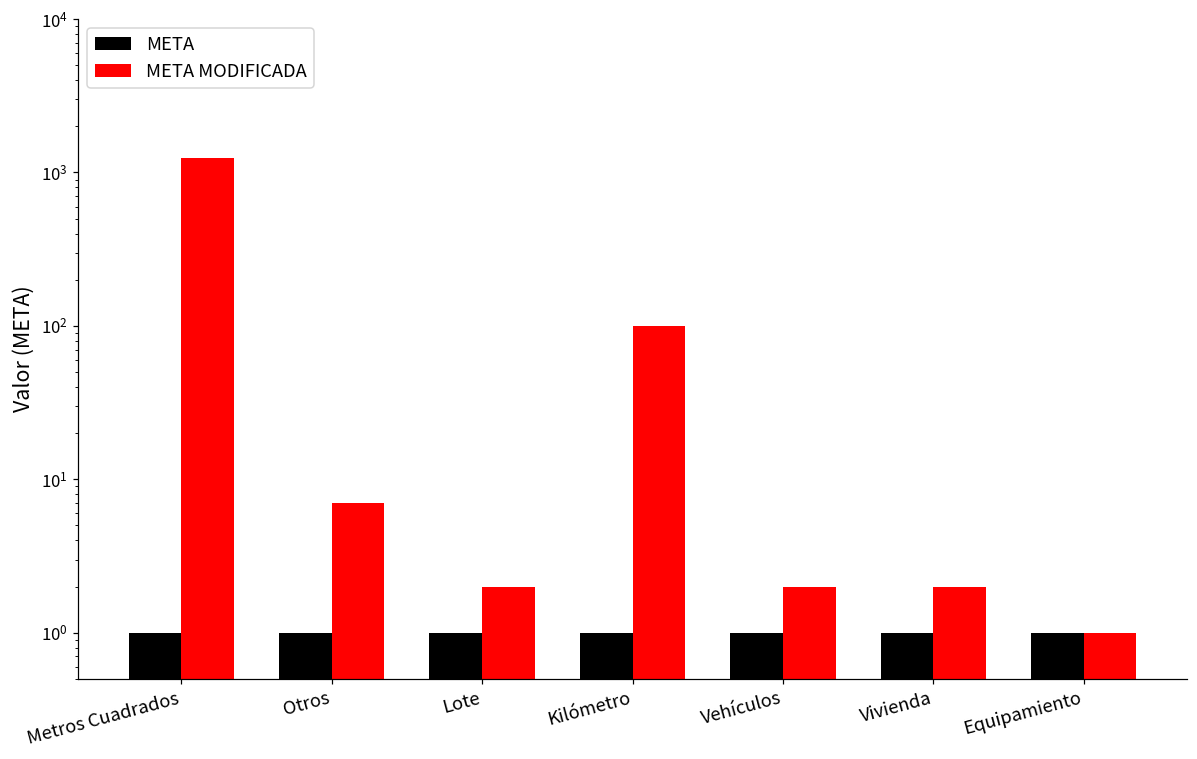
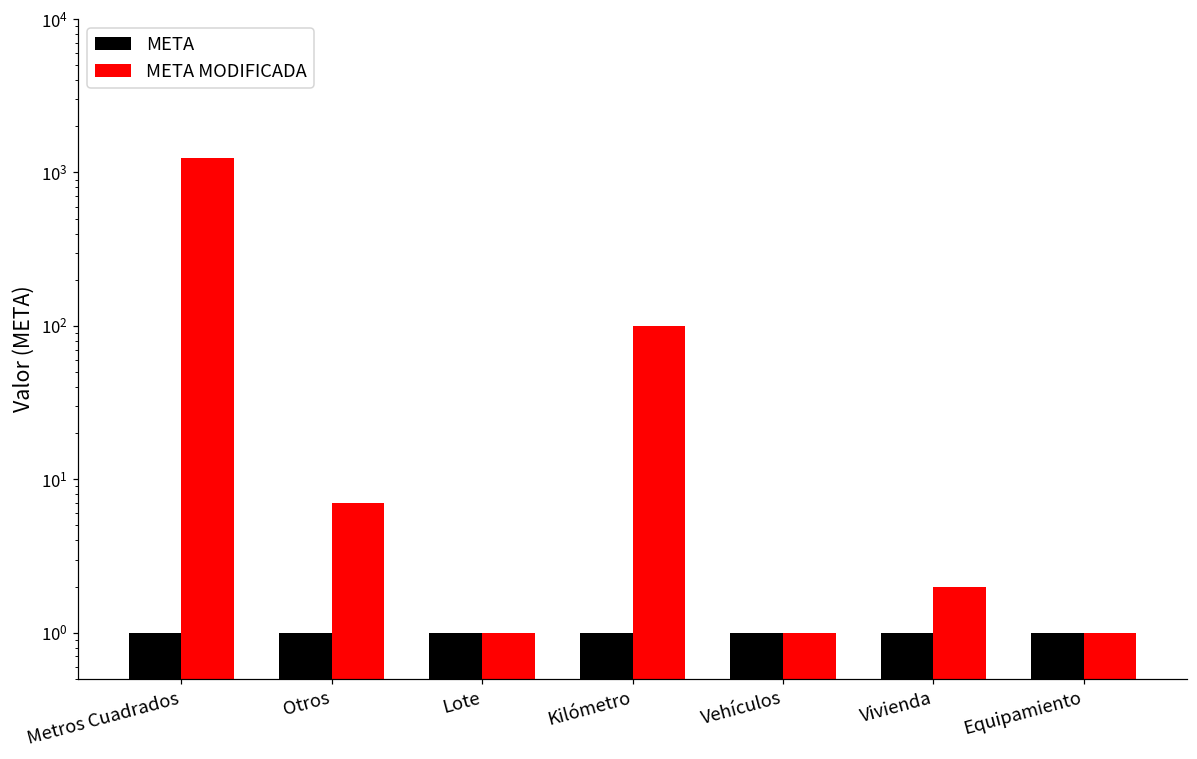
  {
    "META": {
      "Metros Cuadrados": 1,
      "Otros": 1,
      "Lote": 1,
      "Kilómetro": 1,
      "Vehículos": 1,
      "Vivienda": 1,
      "Equipamiento": 1
    },
    "META MODIFICADA": {
      "Metros Cuadrados": 1200,
      "Otros": 7,
-     "Lote": 2,
+     "Lote": 1,
      "Kilómetro": 100,
-     "Vehículos": 2,
+     "Vehículos": 1,
      "Vivienda": 2,
      "Equipamiento": 1
    }
  }
